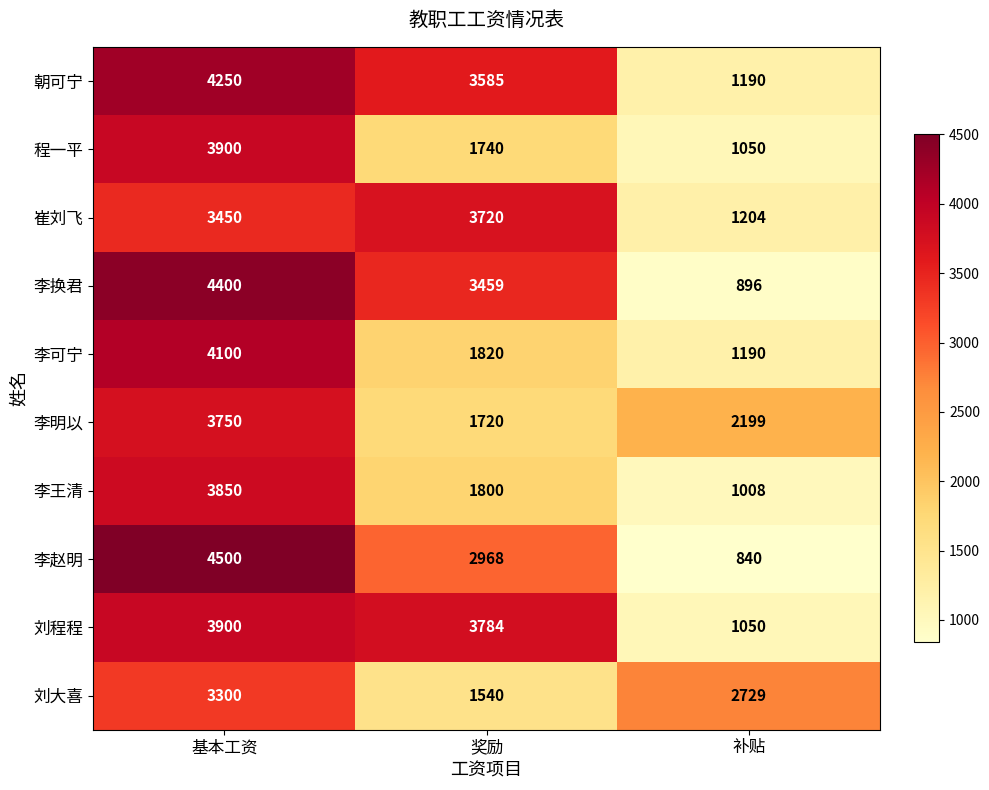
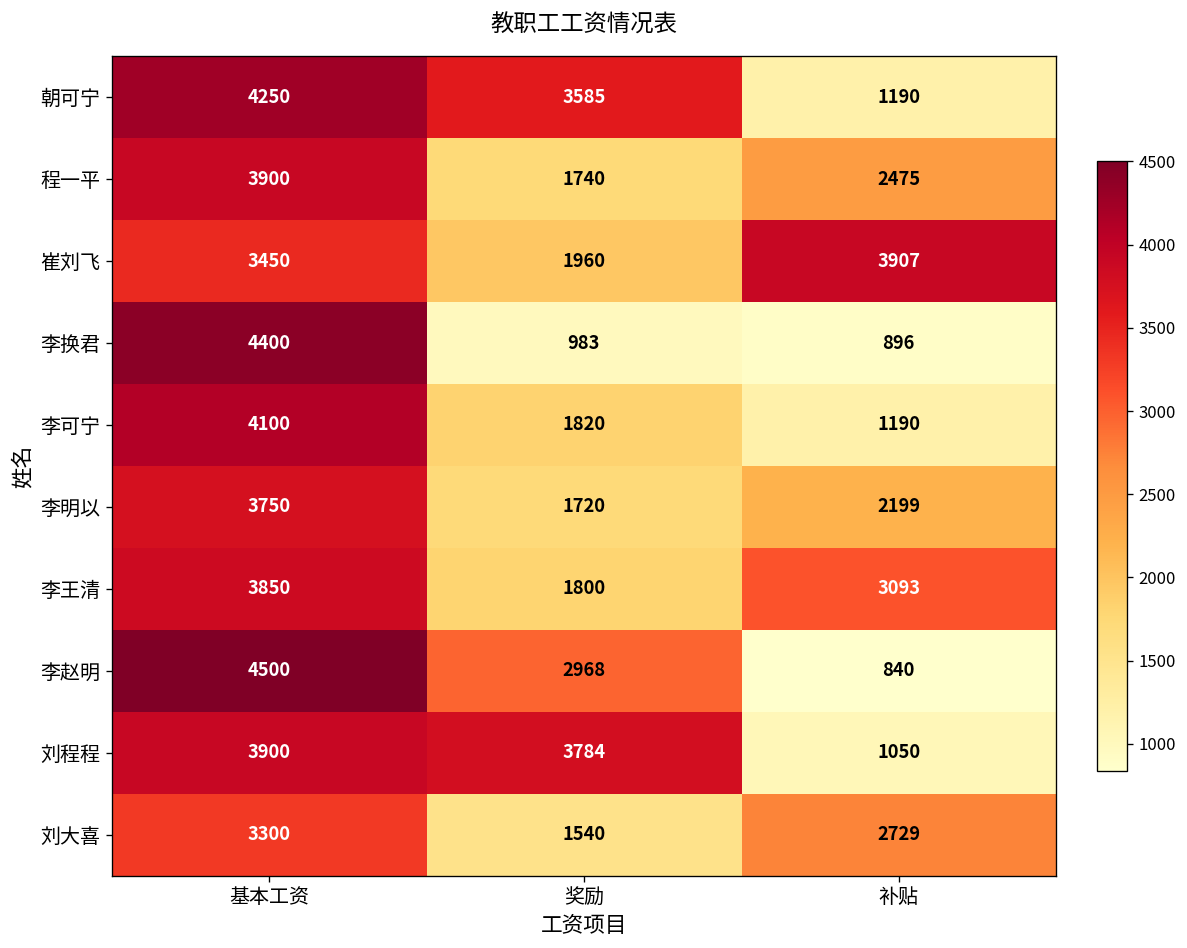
  {
    "朝可宁": {
      "基本工资": 4250,
      "奖励": 3585,
      "补贴": 1190
    },
    "程一平": {
      "基本工资": 3900,
      "奖励": 1740,
-     "补贴": 1050
+     "补贴": 2475
    },
    "崔刘飞": {
      "基本工资": 3450,
-     "奖励": 3720,
-     "补贴": 1204
+     "奖励": 1960,
+     "补贴": 3907
    },
    "李换君": {
      "基本工资": 4400,
-     "奖励": 3459,
+     "奖励": 983,
      "补贴": 896
    },
    "李可宁": {
      "基本工资": 4100,
      "奖励": 1820,
      "补贴": 1190
    },
    "李明以": {
      "基本工资": 3750,
      "奖励": 1720,
      "补贴": 2199
    },
    "李王清": {
      "基本工资": 3850,
      "奖励": 1800,
-     "补贴": 1008
+     "补贴": 3093
    },
    "李赵明": {
      "基本工资": 4500,
      "奖励": 2968,
      "补贴": 840
    },
    "刘程程": {
      "基本工资": 3900,
      "奖励": 3784,
      "补贴": 1050
    },
    "刘大喜": {
      "基本工资": 3300,
      "奖励": 1540,
      "补贴": 2729
    }
  }
